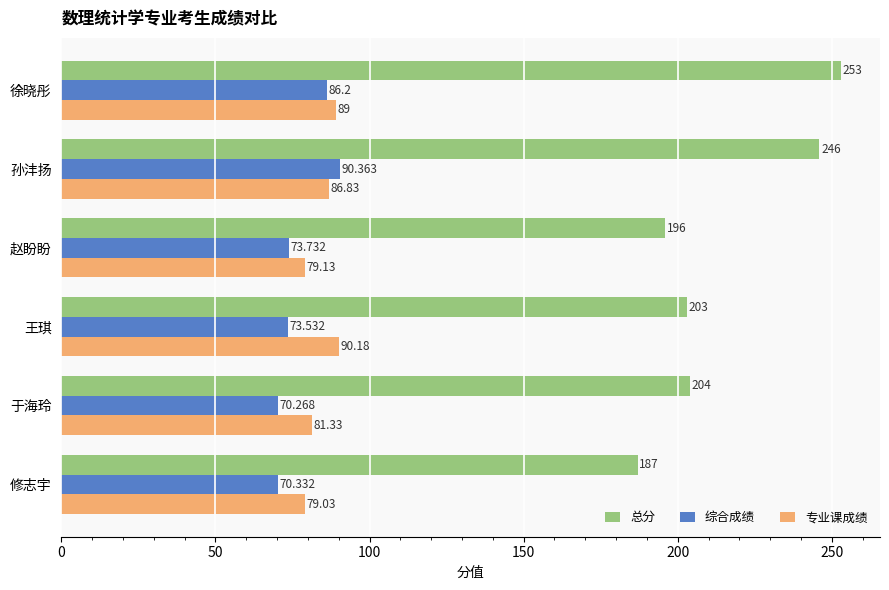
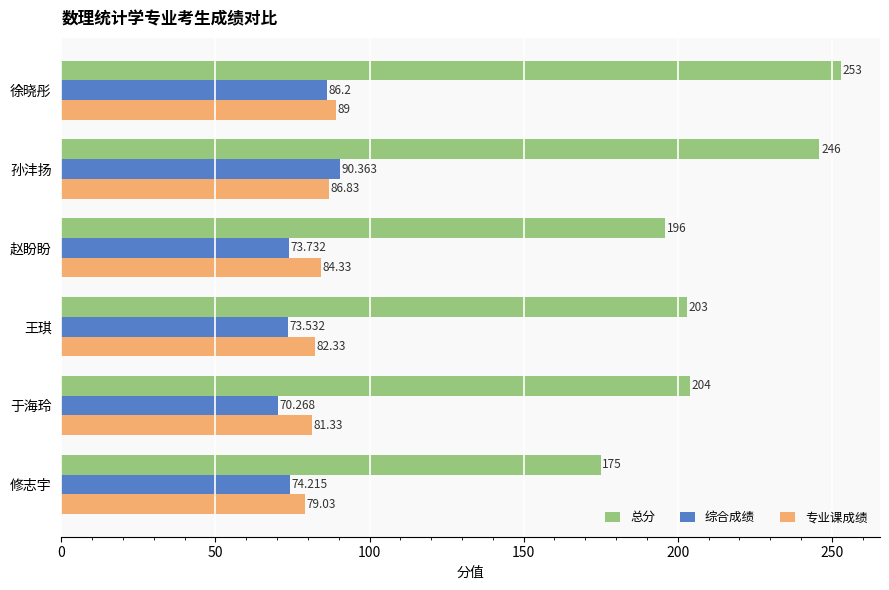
  {
    "总分": {
      "徐晓彤": 253,
      "孙沣扬": 246,
      "赵盼盼": 196,
      "王琪": 203,
      "于海玲": 204,
-     "修志宇": 187
+     "修志宇": 175
    },
    "综合成绩": {
      "徐晓彤": 86.2,
      "孙沣扬": 90.363,
      "赵盼盼": 73.732,
      "王琪": 73.532,
      "于海玲": 70.268,
-     "修志宇": 70.332
+     "修志宇": 74.215
    },
    "专业课成绩": {
      "徐晓彤": 89,
      "孙沣扬": 86.83,
-     "赵盼盼": 79.13,
-     "王琪": 90.18,
+     "赵盼盼": 84.33,
+     "王琪": 82.33,
      "于海玲": 81.33,
      "修志宇": 79.03
    }
  }
